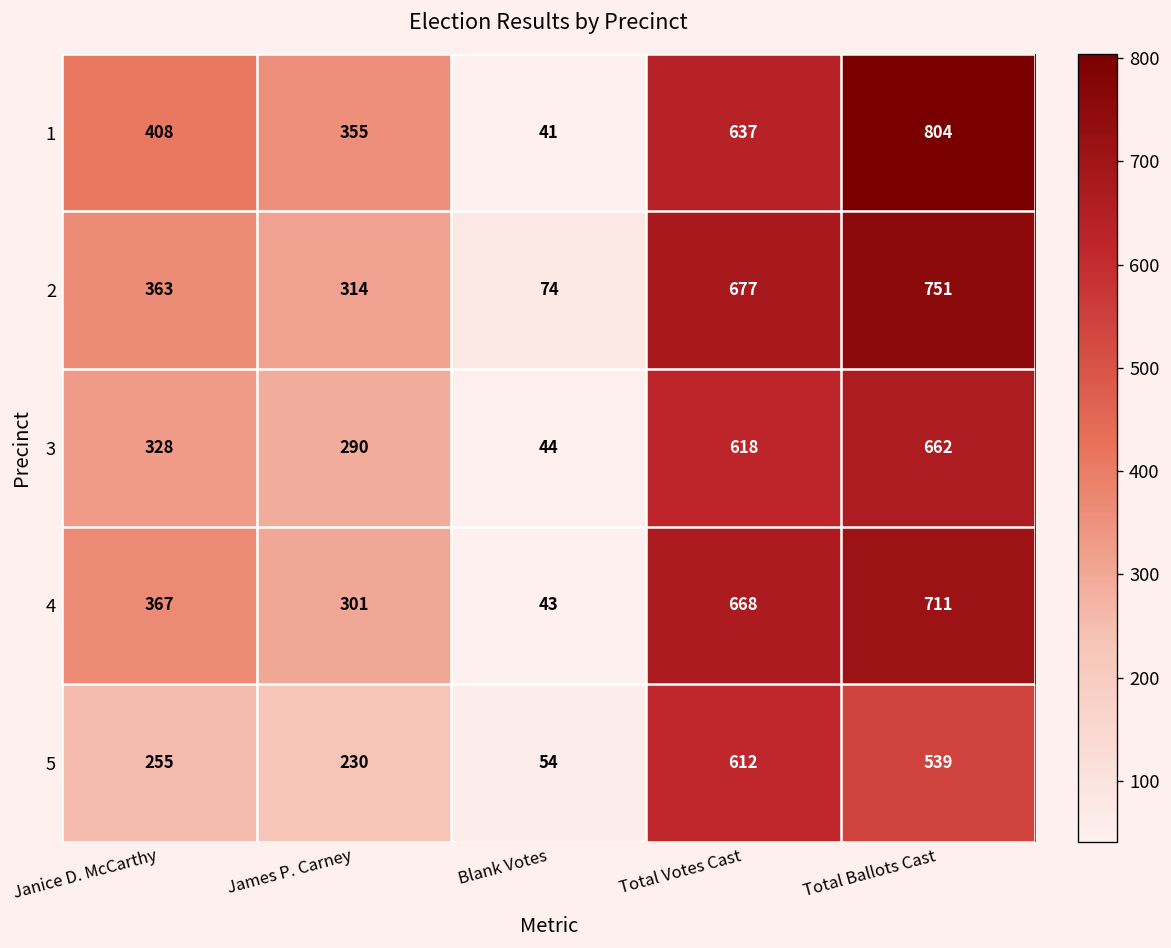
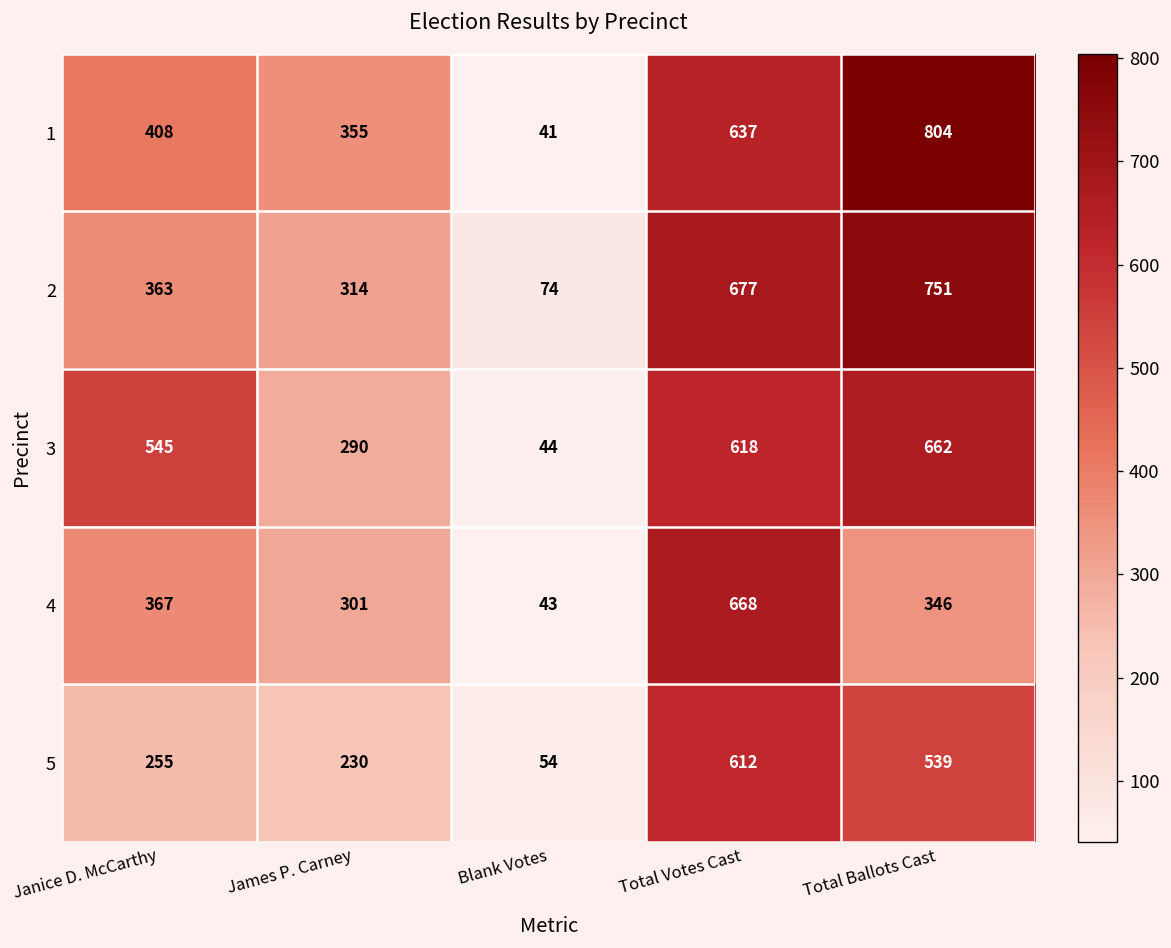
  {
    "1": {
      "Janice D. McCarthy": 408,
      "James P. Carney": 355,
      "Blank Votes": 41,
      "Total Votes Cast": 637,
      "Total Ballots Cast": 804
    },
    "2": {
      "Janice D. McCarthy": 363,
      "James P. Carney": 314,
      "Blank Votes": 74,
      "Total Votes Cast": 677,
      "Total Ballots Cast": 751
    },
    "3": {
-     "Janice D. McCarthy": 328,
+     "Janice D. McCarthy": 545,
      "James P. Carney": 290,
      "Blank Votes": 44,
      "Total Votes Cast": 618,
      "Total Ballots Cast": 662
    },
    "4": {
      "Janice D. McCarthy": 367,
      "James P. Carney": 301,
      "Blank Votes": 43,
      "Total Votes Cast": 668,
-     "Total Ballots Cast": 711
+     "Total Ballots Cast": 346
    },
    "5": {
      "Janice D. McCarthy": 255,
      "James P. Carney": 230,
      "Blank Votes": 54,
      "Total Votes Cast": 612,
      "Total Ballots Cast": 539
    }
  }
